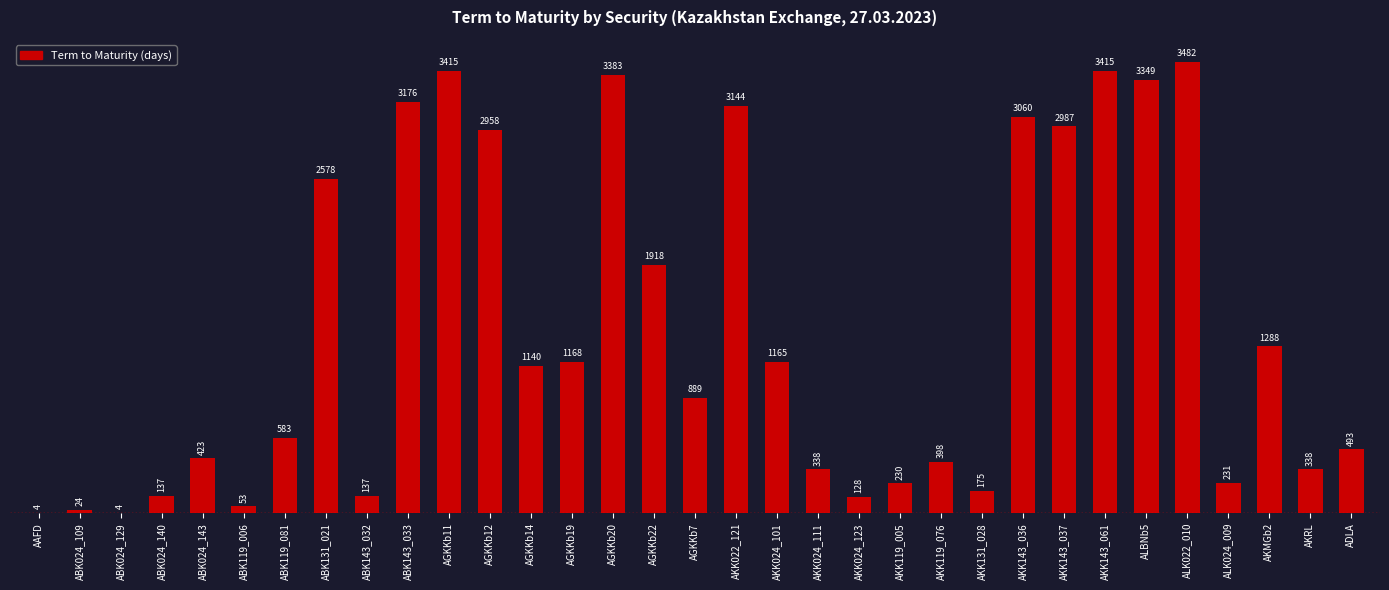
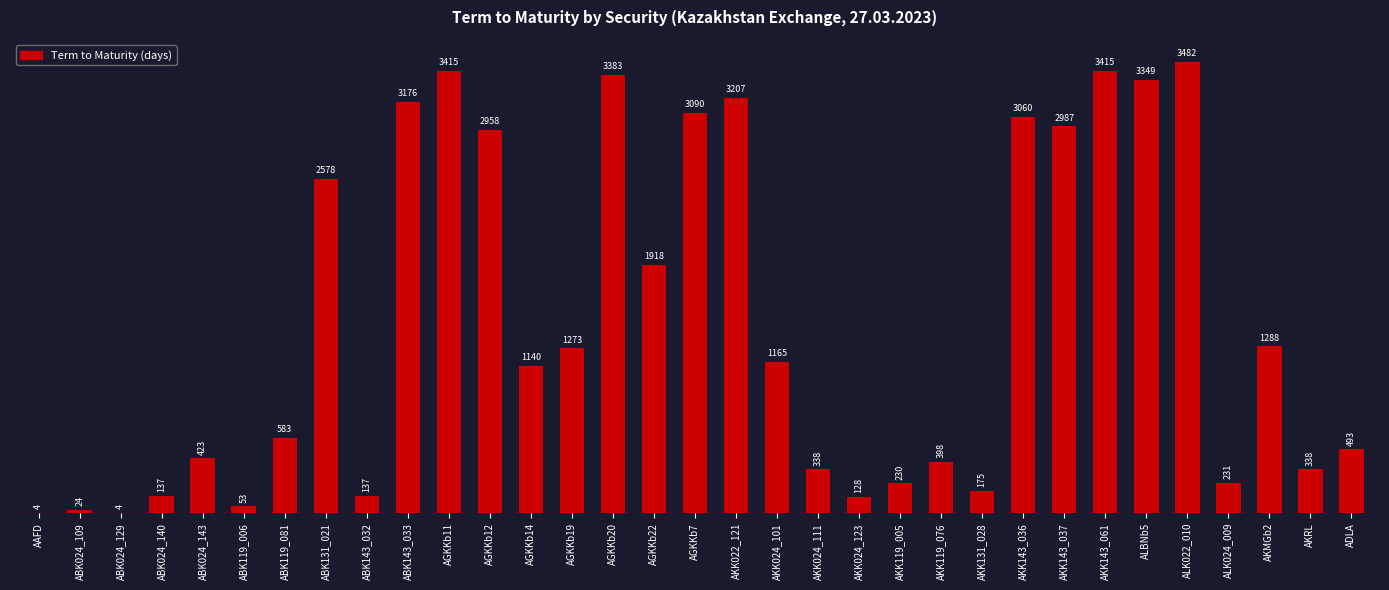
  {
    "AAFD": 4,
    "ABK024_109": 24,
    "ABK024_129": 4,
    "ABK024_140": 137,
    "ABK024_143": 423,
    "ABK119_006": 53,
    "ABK119_081": 583,
    "ABK131_021": 2578,
    "ABK143_032": 137,
    "ABK143_033": 3176,
    "AGKKb11": 3415,
    "AGKKb12": 2958,
    "AGKKb14": 1140,
-   "AGKKb19": 1168,
+   "AGKKb19": 1273,
    "AGKKb20": 3383,
    "AGKKb22": 1918,
-   "AGKKb7": 889,
-   "AKK022_121": 3144,
+   "AGKKb7": 3090,
+   "AKK022_121": 3207,
    "AKK024_101": 1165,
    "AKK024_111": 338,
    "AKK024_123": 128,
    "AKK119_005": 230,
    "AKK119_076": 398,
    "AKK131_028": 175,
    "AKK143_036": 3060,
    "AKK143_037": 2987,
    "AKK143_061": 3415,
    "ALBNb5": 3349,
    "ALK022_010": 3482,
    "ALK024_009": 231,
    "AKMGb2": 1288,
    "AKRL": 338,
    "ADLA": 493
  }
